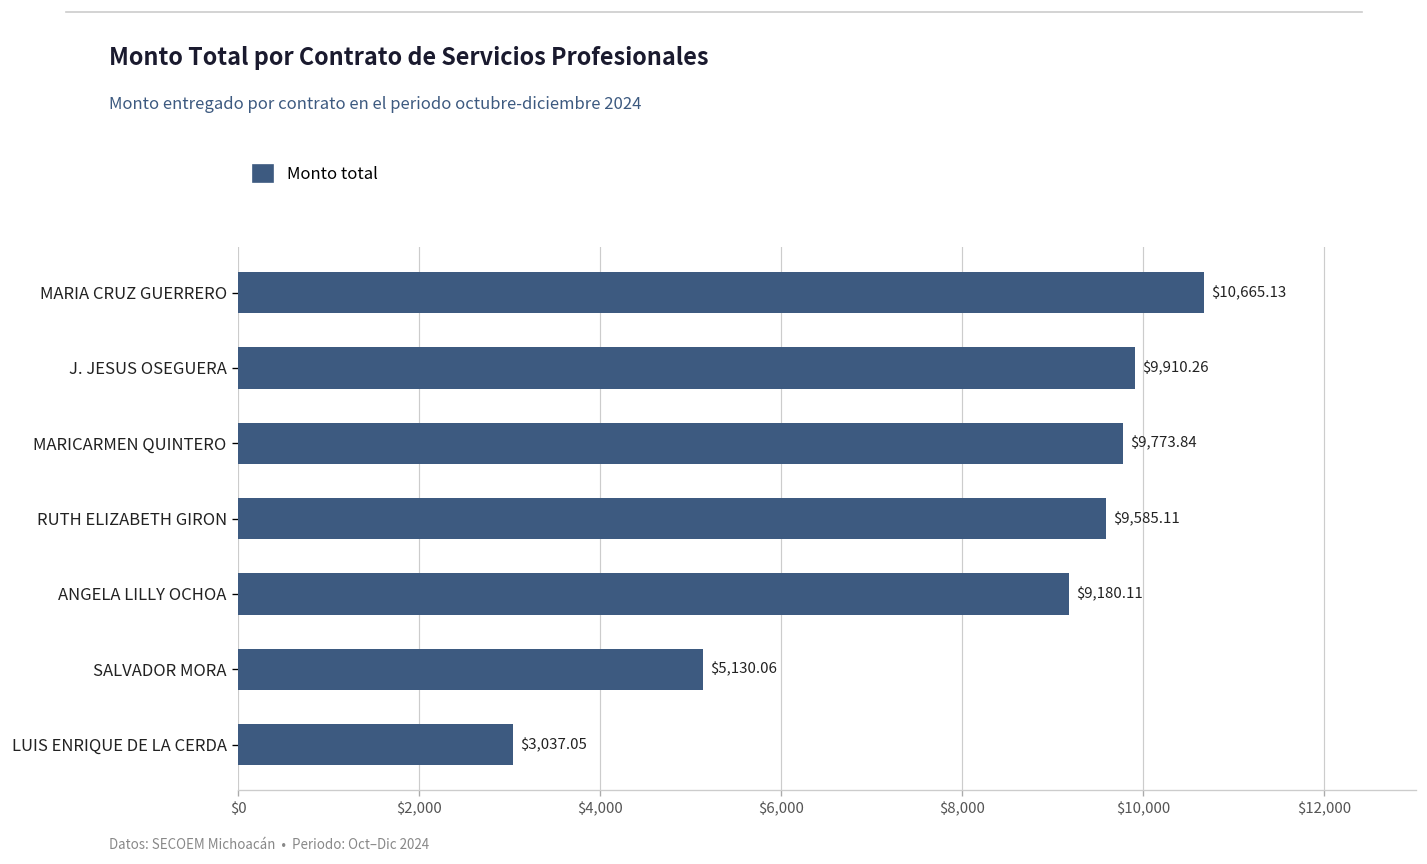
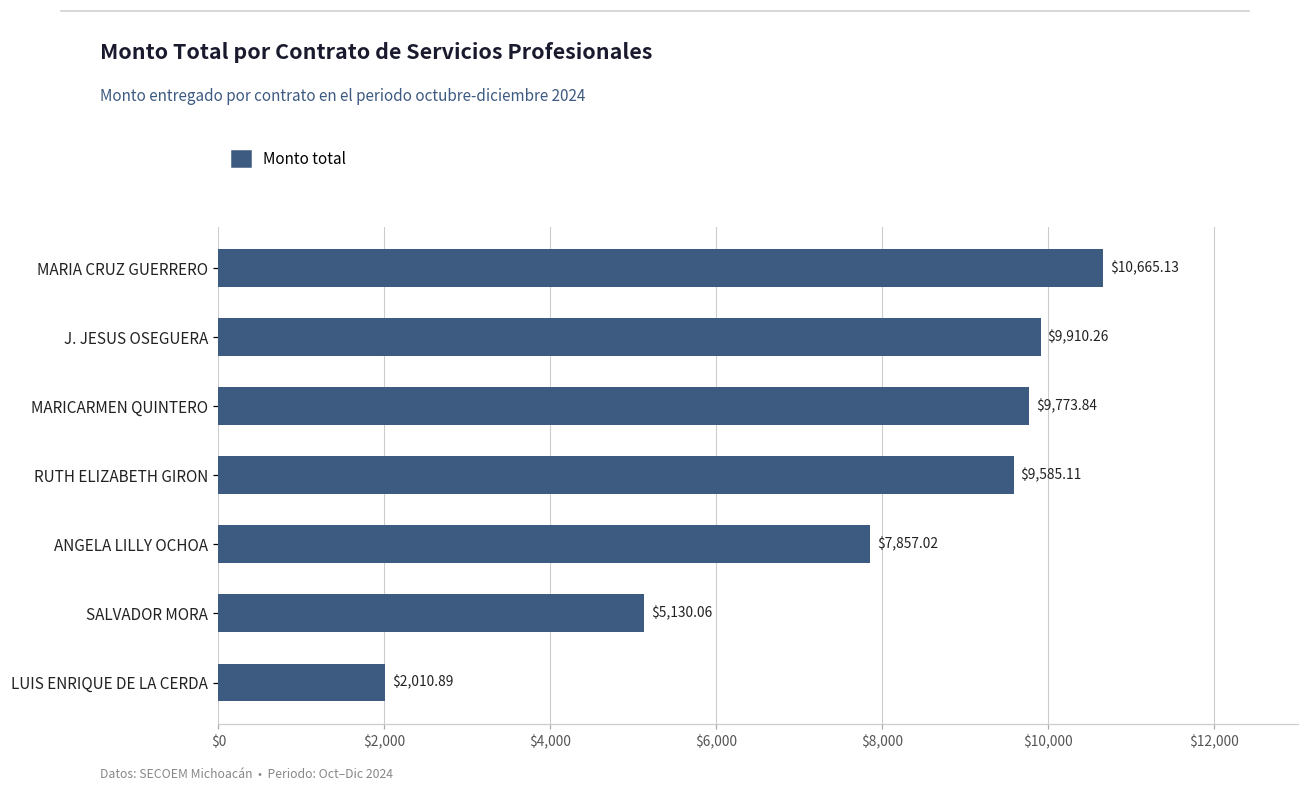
  {
    "MARIA CRUZ GUERRERO": "$10,665.13",
    "J. JESUS OSEGUERA": "$9,910.26",
    "MARICARMEN QUINTERO": "$9,773.84",
    "RUTH ELIZABETH GIRON": "$9,585.11",
-   "ANGELA LILLY OCHOA": "$9,180.11",
+   "ANGELA LILLY OCHOA": "$7,857.02",
    "SALVADOR MORA": "$5,130.06",
-   "LUIS ENRIQUE DE LA CERDA": "$3,037.05"
+   "LUIS ENRIQUE DE LA CERDA": "$2,010.89"
  }
